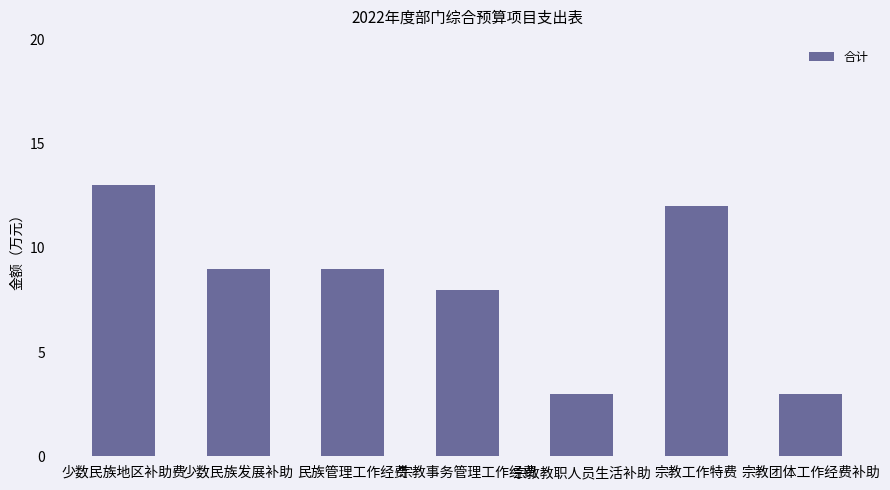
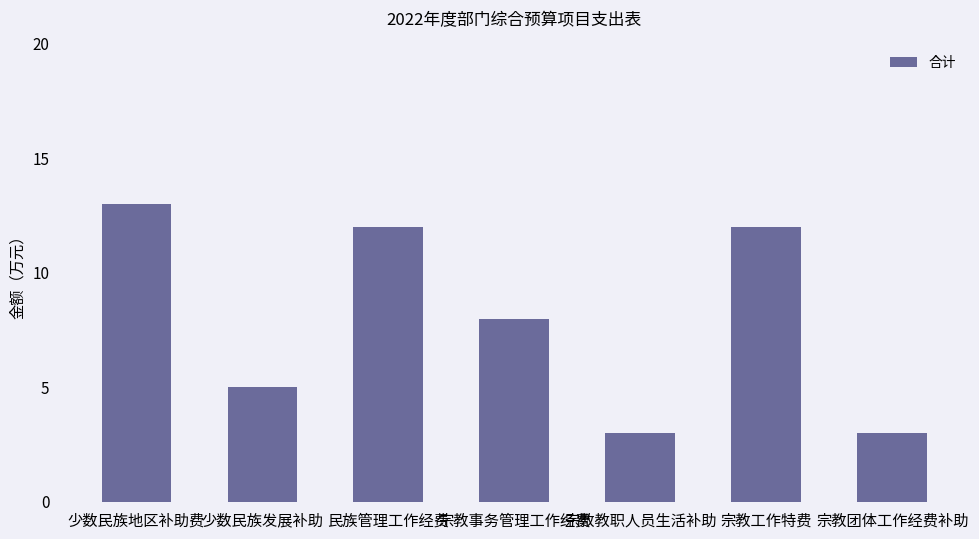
  {
    "少数民族地区补助费": 13,
-   "少数民族发展补助": 9,
-   "民族管理工作经费": 9,
+   "少数民族发展补助": 5,
+   "民族管理工作经费": 12,
    "宗教工作特费": 12,
    "宗教团体工作经费补助": 3
  }
